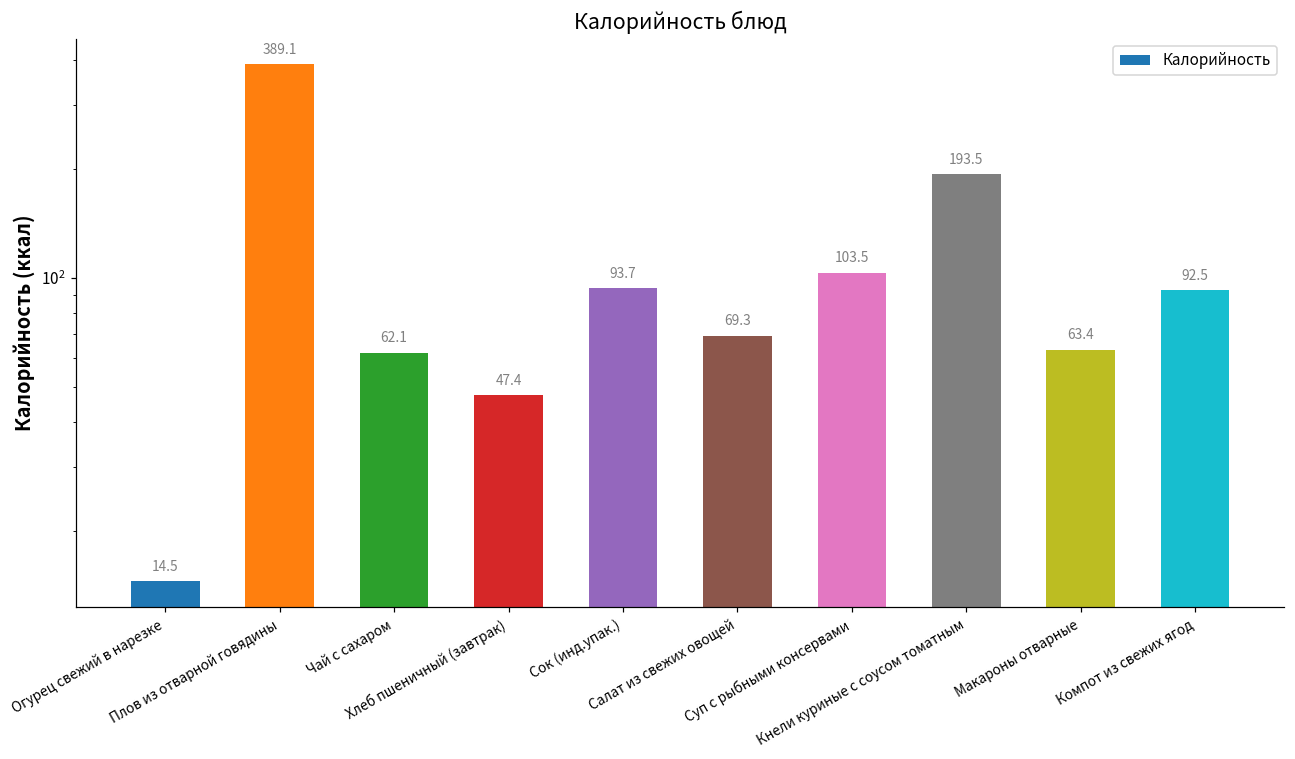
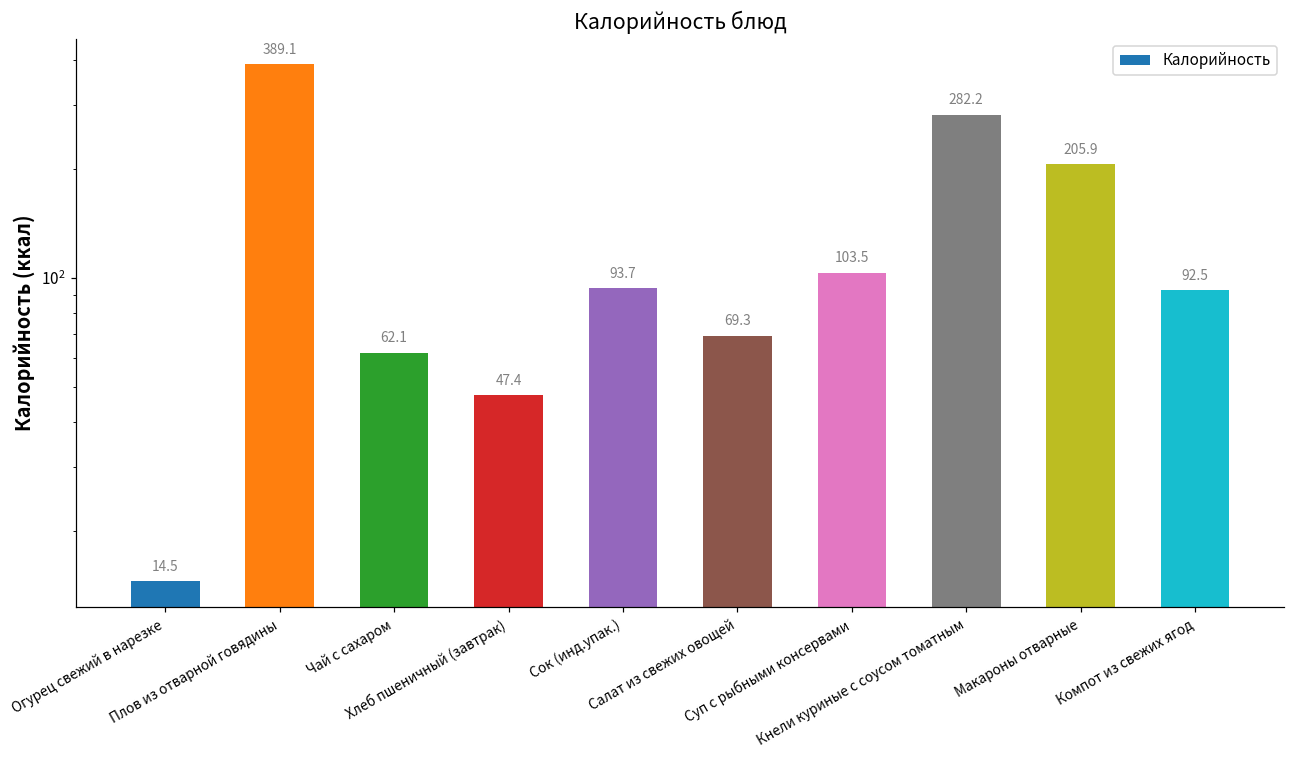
  {
    "Огурец свежий в нарезке": 14.5,
    "Плов из отварной говядины": 389.1,
    "Чай с сахаром": 62.1,
    "Хлеб пшеничный (завтрак)": 47.4,
    "Сок (инд.упак.)": 93.7,
    "Салат из свежих овощей": 69.3,
    "Суп с рыбными консервами": 103.5,
-   "Кнели куриные с соусом томатным": 193.5,
-   "Макароны отварные": 63.4,
+   "Кнели куриные с соусом томатным": 282.2,
+   "Макароны отварные": 205.9,
    "Компот из свежих ягод": 92.5
  }
